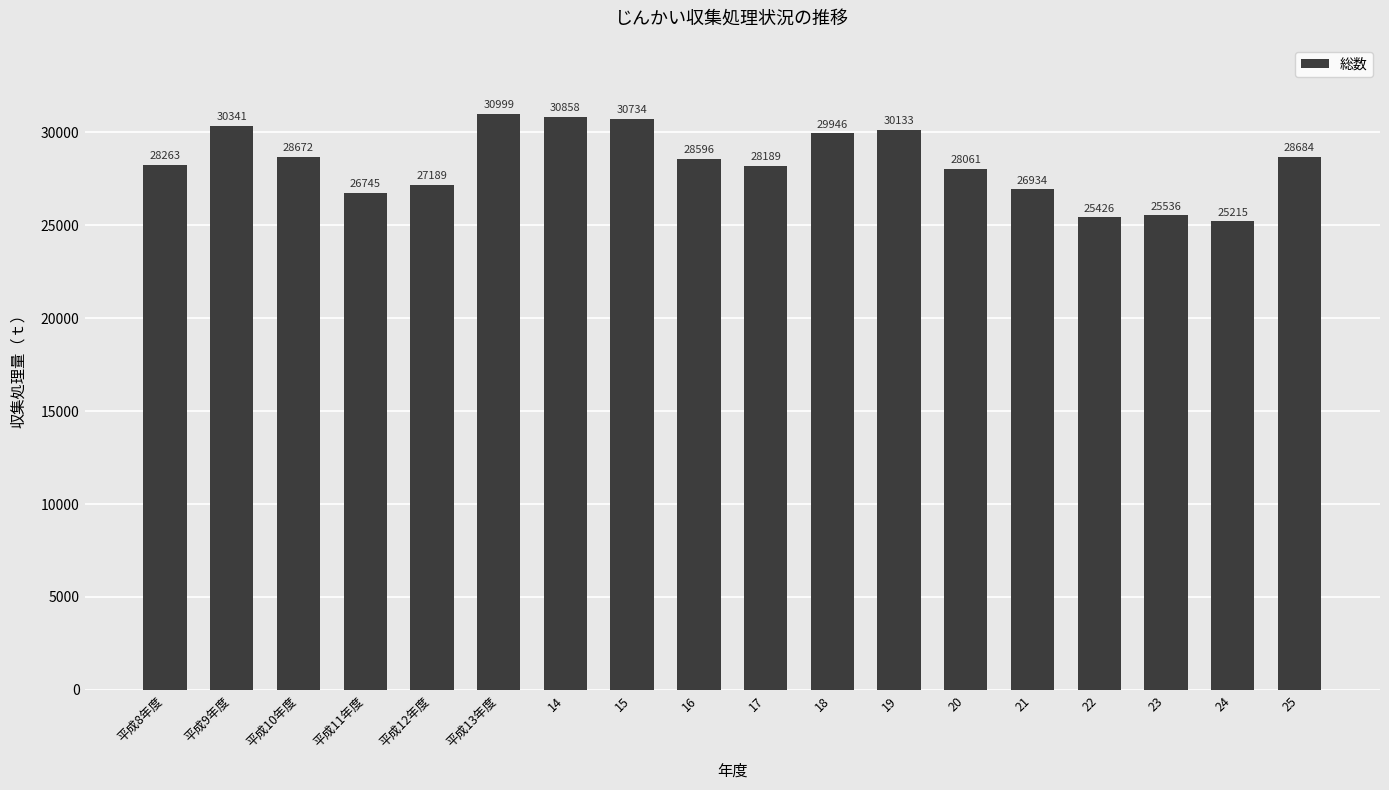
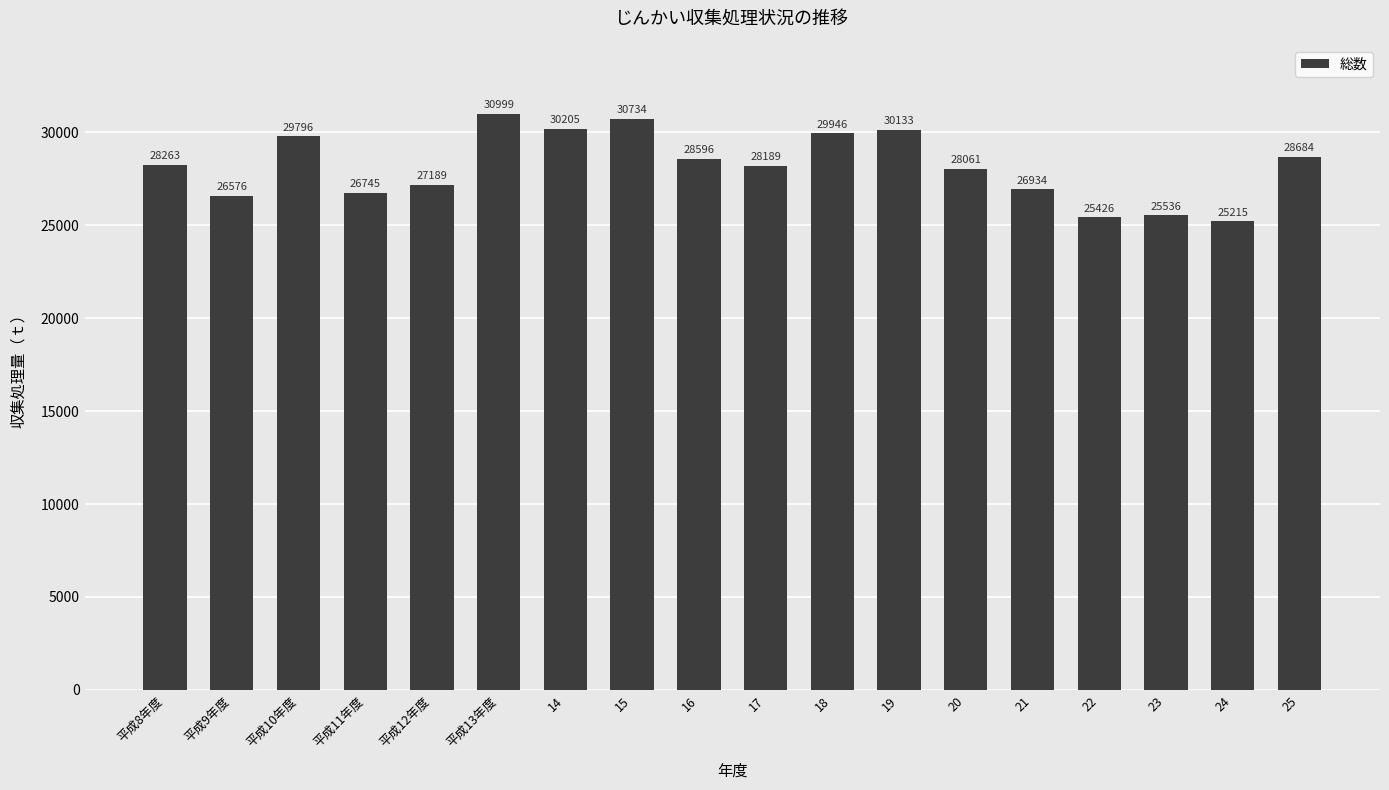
  {
    "平成8年度": 28263,
-   "平成9年度": 30341,
-   "平成10年度": 28672,
+   "平成9年度": 26576,
+   "平成10年度": 29796,
    "平成11年度": 26745,
    "平成12年度": 27189,
    "平成13年度": 30999,
-   "14": 30858,
+   "14": 30205,
    "15": 30734,
    "16": 28596,
    "17": 28189,
    "18": 29946,
    "19": 30133,
    "20": 28061,
    "21": 26934,
    "22": 25426,
    "23": 25536,
    "24": 25215,
    "25": 28684
  }
